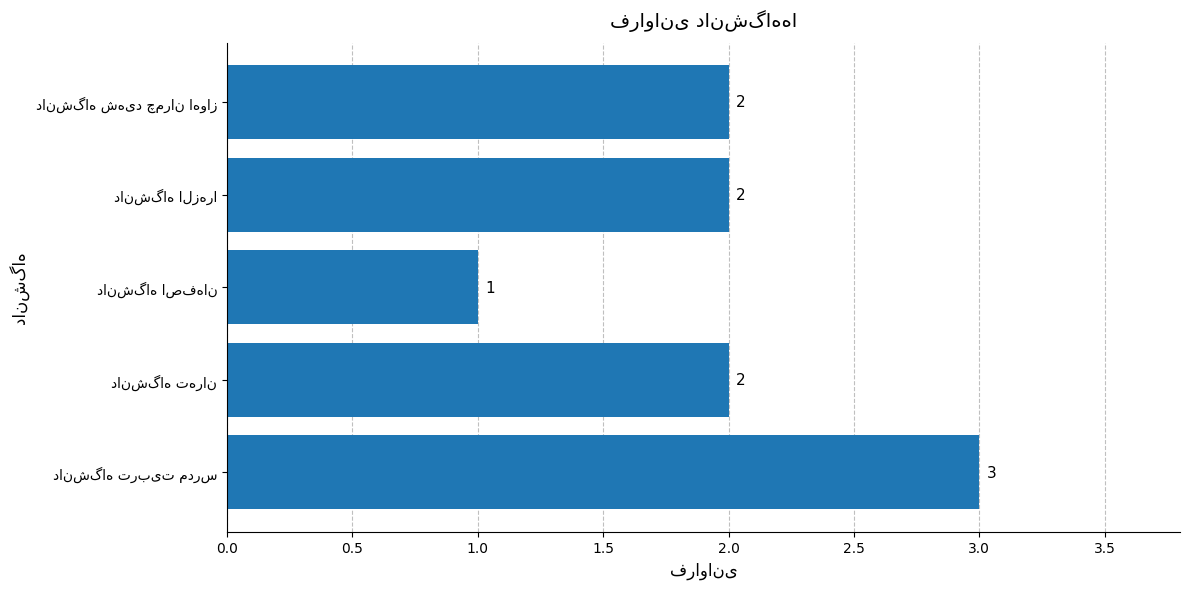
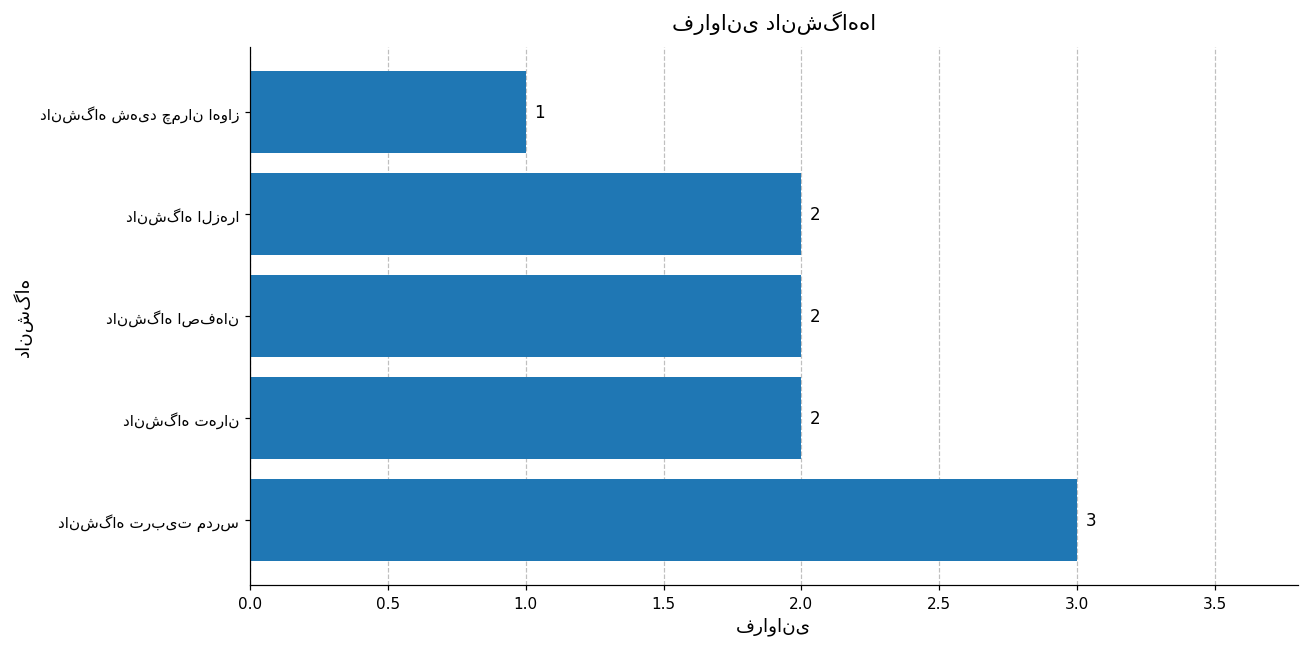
  {
-   "دانشگاه شهید چمران اهواز": 2,
+   "دانشگاه شهید چمران اهواز": 1,
    "دانشگاه الزهرا": 2,
-   "دانشگاه اصفهان": 1,
+   "دانشگاه اصفهان": 2,
    "دانشگاه تهران": 2,
    "دانشگاه تربیت مدرس": 3
  }
